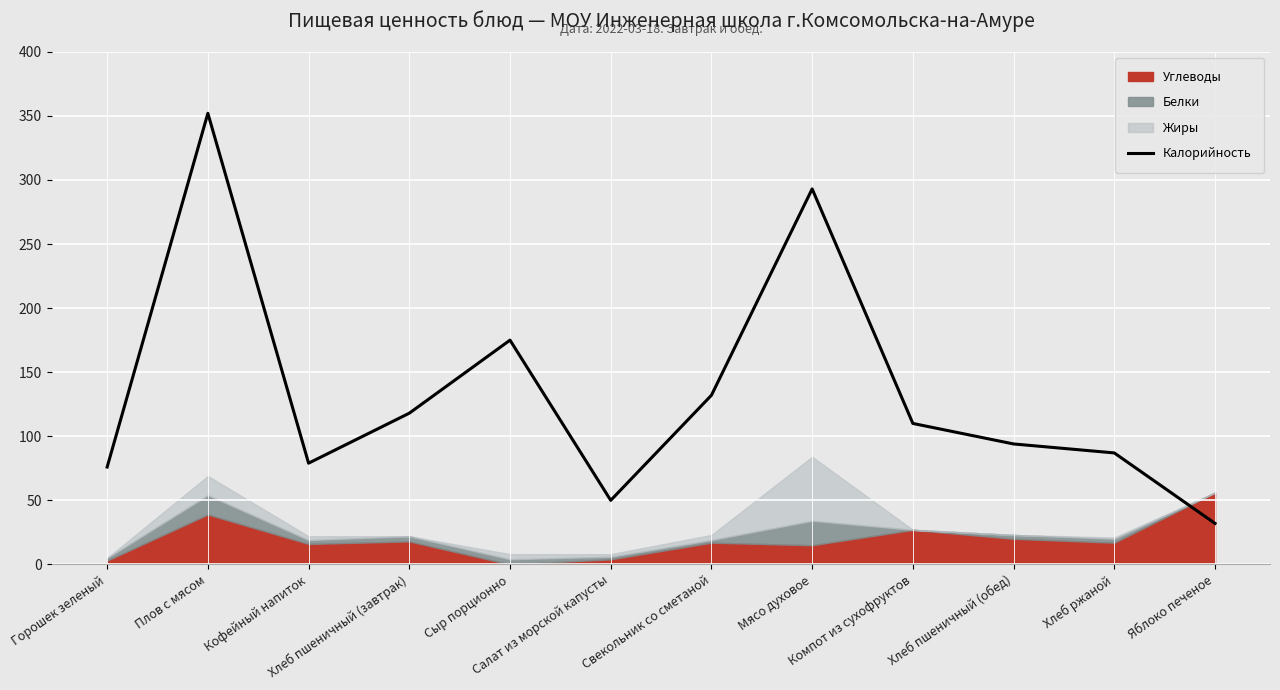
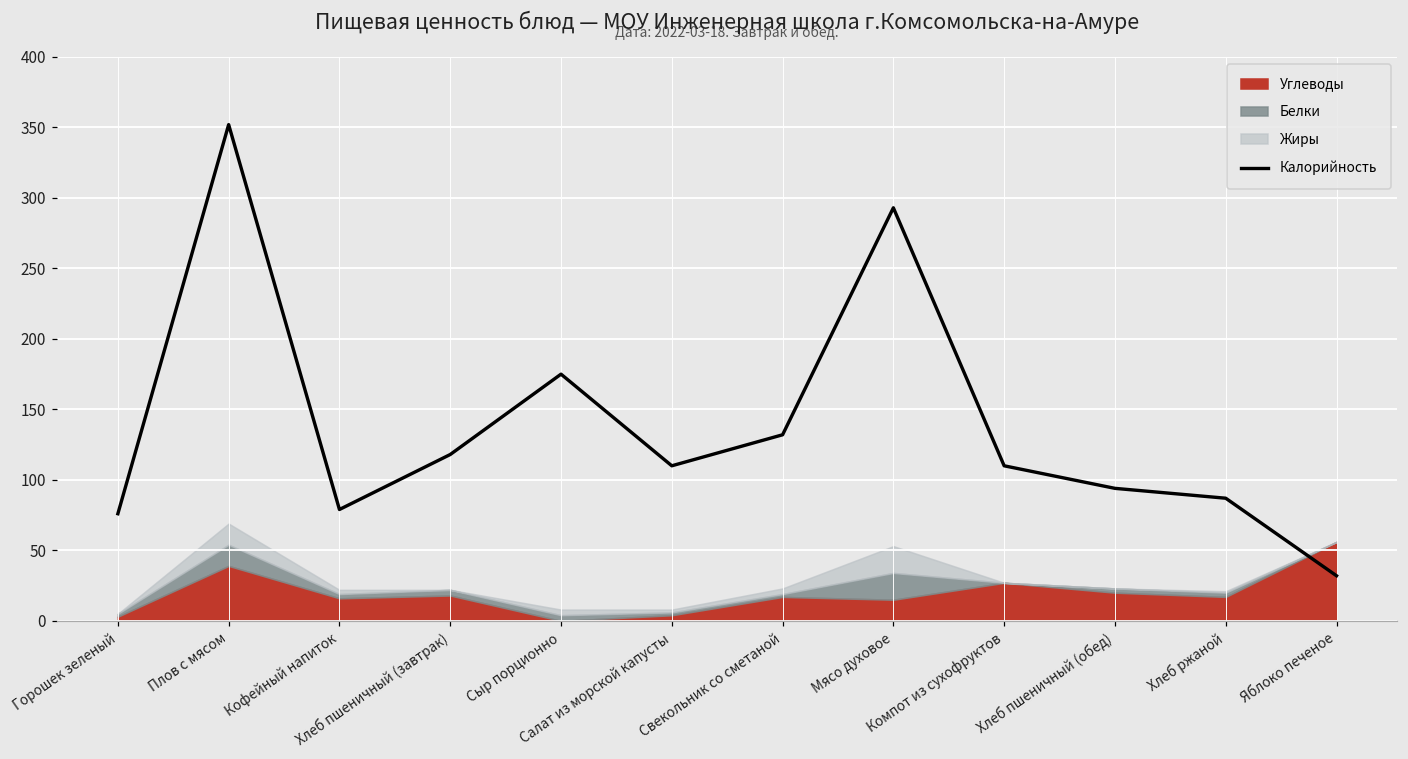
  {
    "Калорийность": {
      "Горошек зеленый": 76,
      "Плов с мясом": 352,
      "Кофейный напиток": 79,
      "Хлеб пшеничный (завтрак)": 118,
      "Сыр порционно": 175,
-     "Салат из морской капусты": 50,
+     "Салат из морской капусты": 110,
      "Свекольник со сметаной": 132,
      "Мясо духовое": 293,
      "Компот из сухофруктов": 110,
      "Хлеб пшеничный (обед)": 94,
      "Хлеб ржаной": 87,
      "Яблоко печеное": 32
    },
    "Углеводы": {
      "Горошек зеленый": 3,
      "Плов с мясом": 39,
      "Кофейный напиток": 16,
      "Хлеб пшеничный (завтрак)": 18,
      "Сыр порционно": 0,
      "Салат из морской капусты": 4,
      "Мясо духовое": 15,
      "Хлеб пшеничный (обед)": 20,
      "Хлеб ржаной": 17
    },
    "Белки": {
      "Плов с мясом": 15,
      "Кофейный напиток": 3,
      "Сыр порционно": 4,
      "Мясо духовое": 19
    },
    "Жиры": {
      "Плов с мясом": 15,
      "Кофейный напиток": 3,
      "Сыр порционно": 4,
      "Свекольник со сметаной": 4,
-     "Мясо духовое": 50
+     "Мясо духовое": 19
    }
  }
